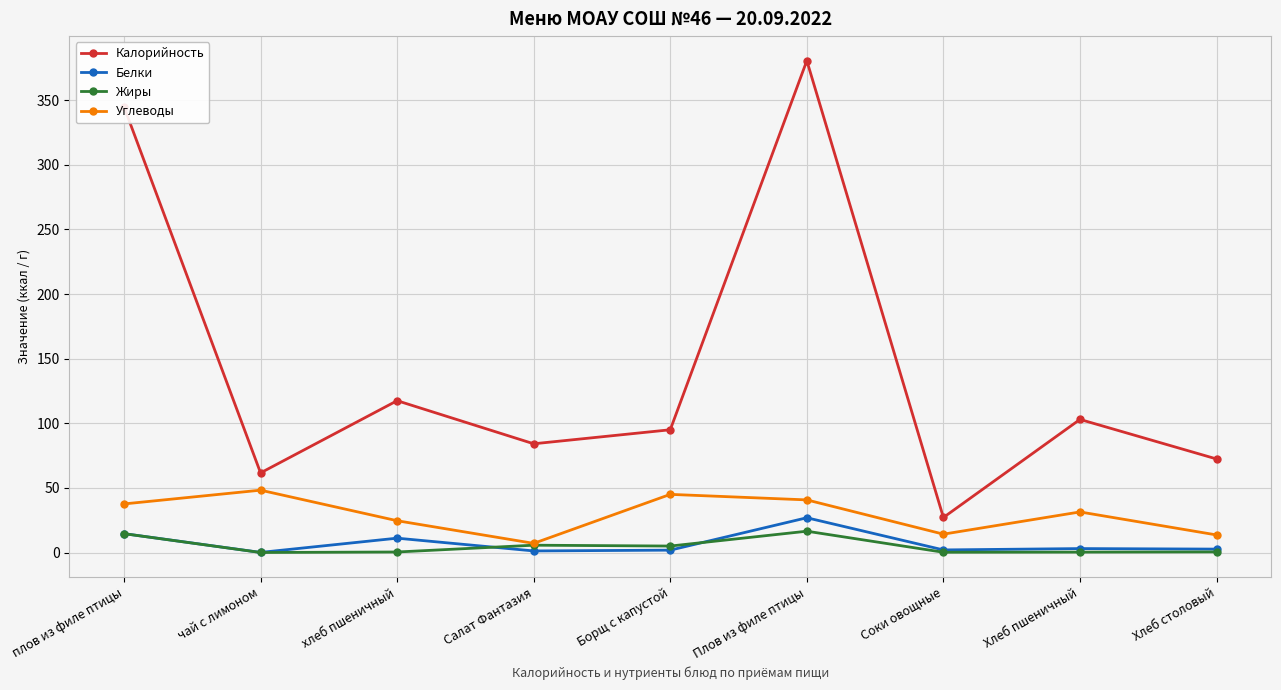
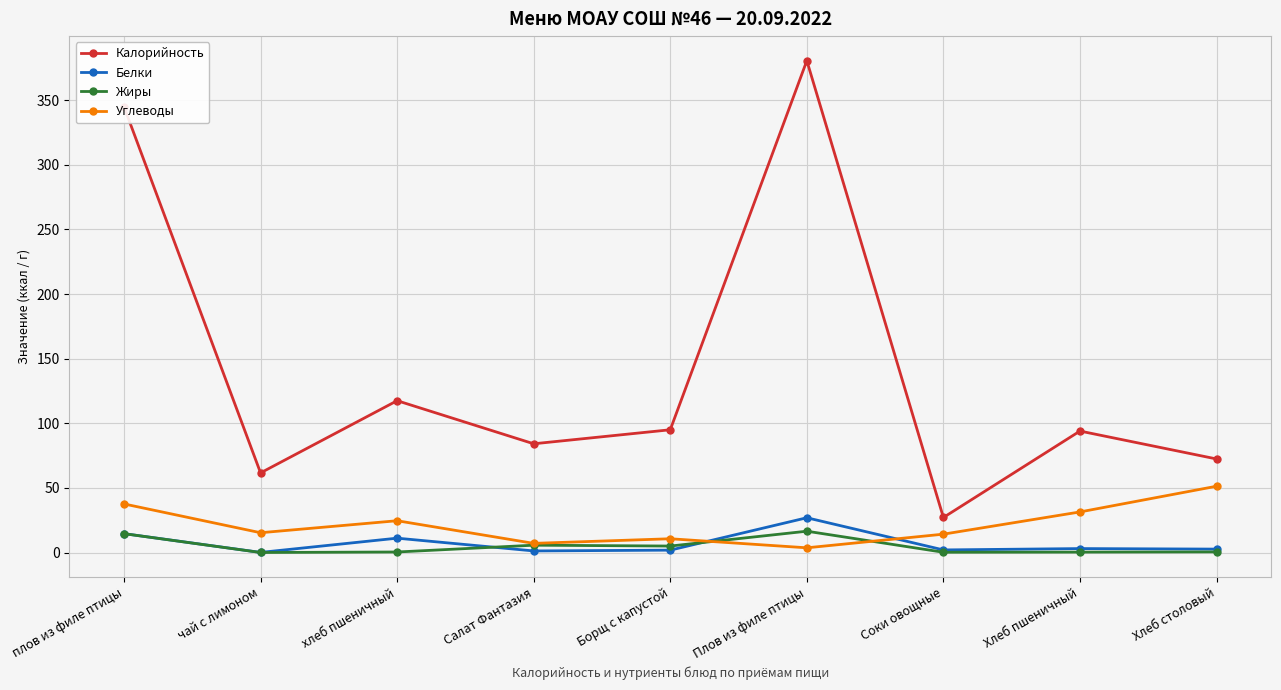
  {
    "Калорийность": {
      "чай с лимоном": 62,
      "хлеб пшеничный": 118,
      "Салат Фантазия": 84,
      "Борщ с капустой": 95,
      "Плов из филе птицы": 381,
      "Соки овощные": 27,
-     "Хлеб пшеничный": 103,
+     "Хлеб пшеничный": 94,
      "Хлеб столовый": 72
    },
    "Белки": {
      "хлеб пшеничный": 11,
      "Салат Фантазия": 1,
      "Борщ с капустой": 2,
      "Плов из филе птицы": 27,
      "Хлеб пшеничный": 3,
      "Хлеб столовый": 3
    },
    "Жиры": {
      "хлеб пшеничный": 0,
      "Борщ с капустой": 5,
      "Плов из филе птицы": 16,
      "Хлеб пшеничный": 0,
      "Хлеб столовый": 0
    },
    "Углеводы": {
      "плов из филе птицы": 38,
-     "чай с лимоном": 48,
+     "чай с лимоном": 15,
      "хлеб пшеничный": 25,
-     "Борщ с капустой": 45,
-     "Плов из филе птицы": 41,
+     "Борщ с капустой": 11,
+     "Плов из филе птицы": 4,
      "Соки овощные": 14,
      "Хлеб пшеничный": 31,
-     "Хлеб столовый": 14
+     "Хлеб столовый": 51
    }
  }
